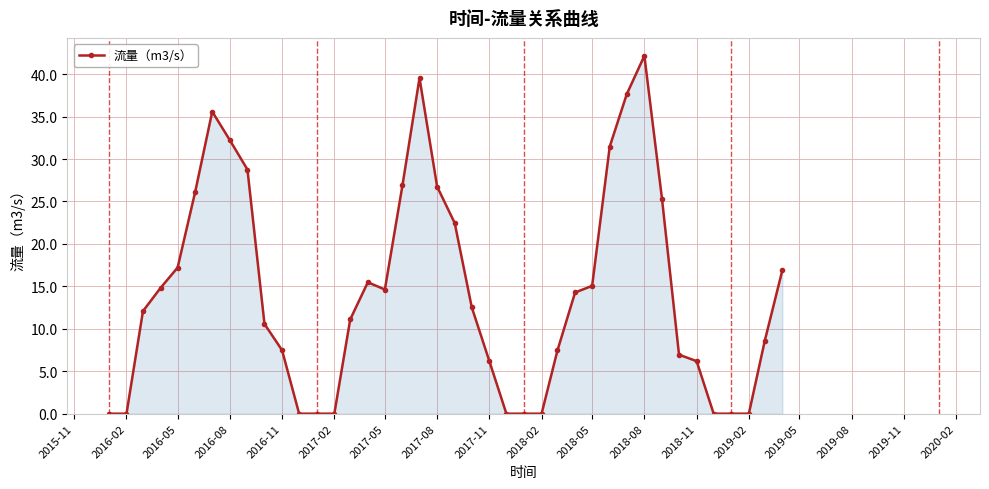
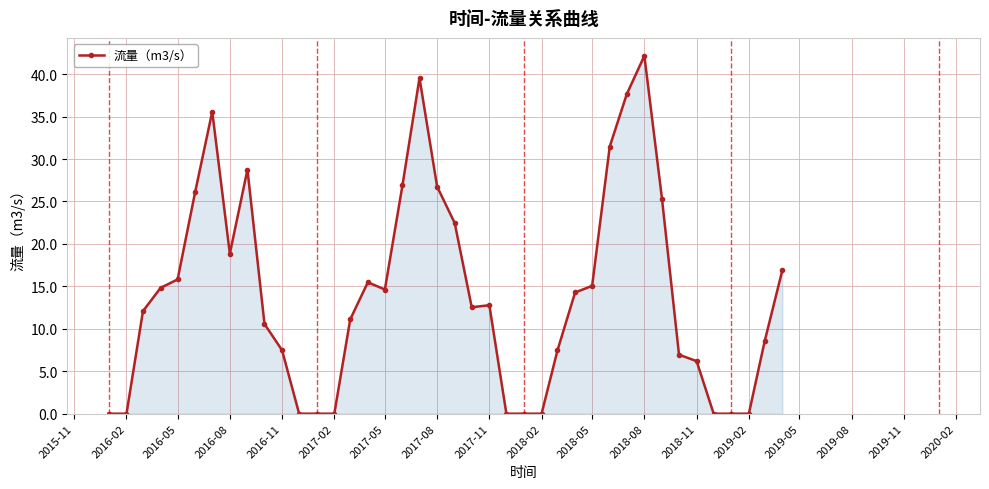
  {
    "2016-02": 0,
-   "2016-05": 17,
-   "2016-08": 32,
+   "2016-05": 16,
+   "2016-08": 19,
    "2016-11": 7,
    "2017-02": 0,
    "2017-05": 15,
    "2017-08": 27,
-   "2017-11": 6,
+   "2017-11": 13,
    "2018-02": 0,
    "2018-05": 15,
    "2018-08": 42,
    "2018-11": 6,
    "2019-02": 0
  }
